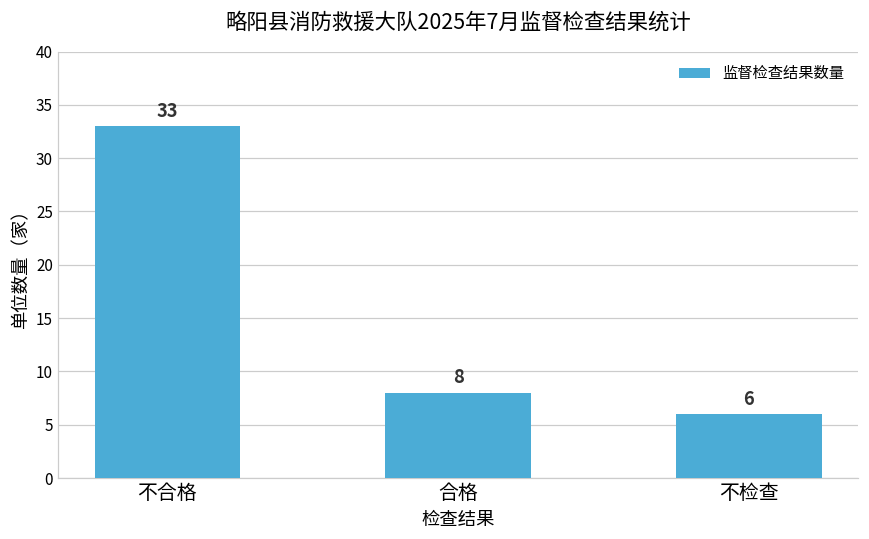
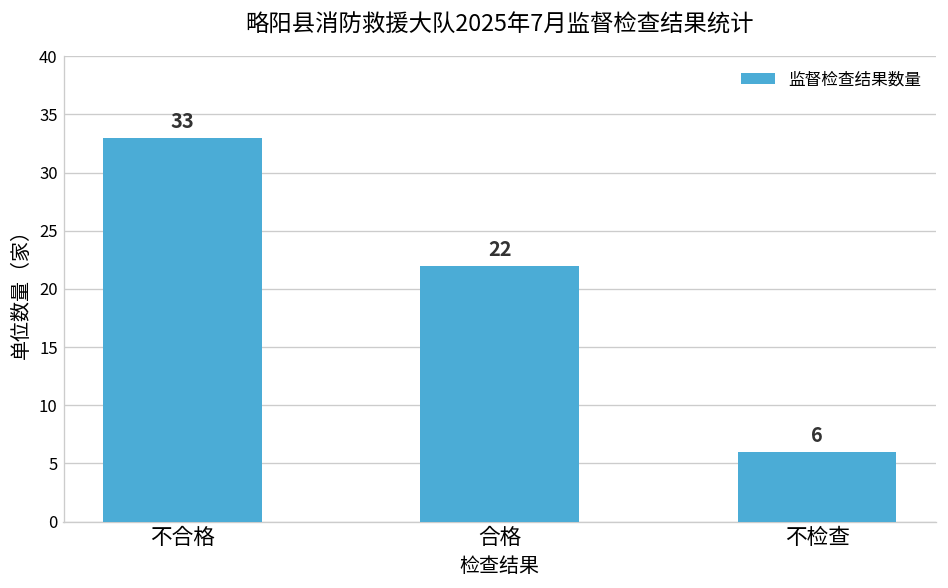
  {
    "不合格": 33,
-   "合格": 8,
+   "合格": 22,
    "不检查": 6
  }
